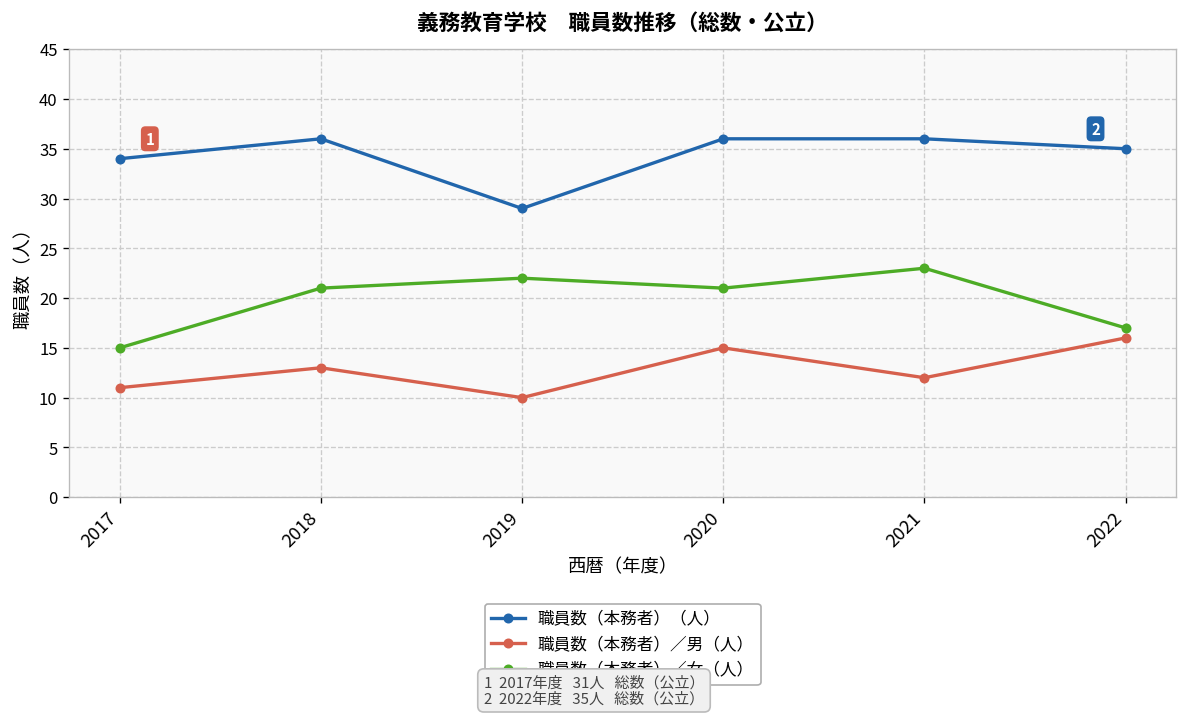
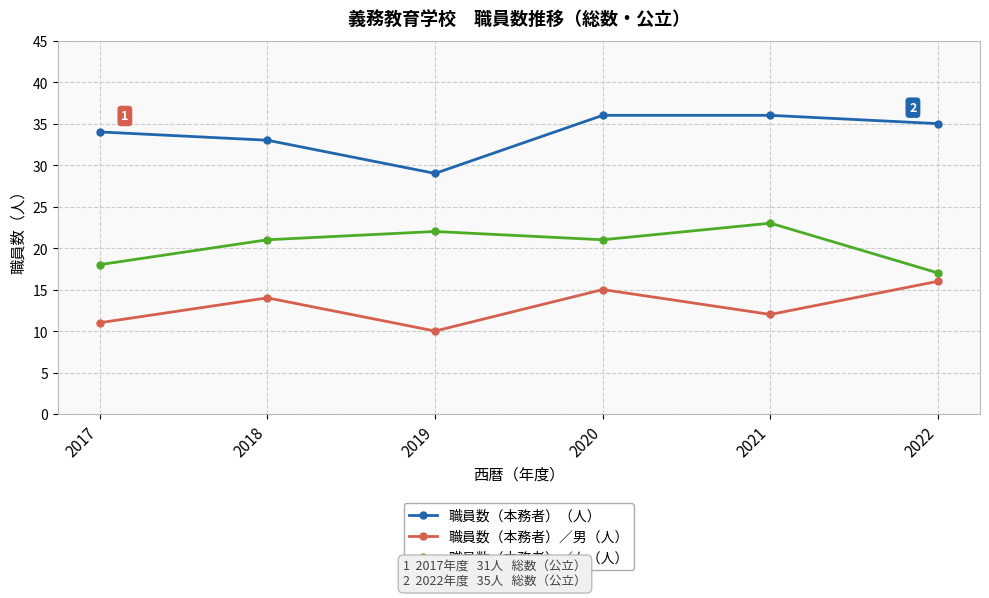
  {
    "職員数（本務者）（人）": {
-     "2018": 36,
+     "2018": 33,
      "2019": 29,
      "2020": 36,
      "2021": 36
    },
    "職員数（本務者）／男（人）": {
      "2017": 11,
-     "2018": 13,
+     "2018": 14,
      "2019": 10,
      "2020": 15,
      "2021": 12,
      "2022": 16
    },
    "職員数（本務者）／女（人）": {
-     "2017": 15,
+     "2017": 18,
      "2018": 21,
      "2019": 22,
      "2020": 21,
      "2021": 23,
      "2022": 17
    }
  }
